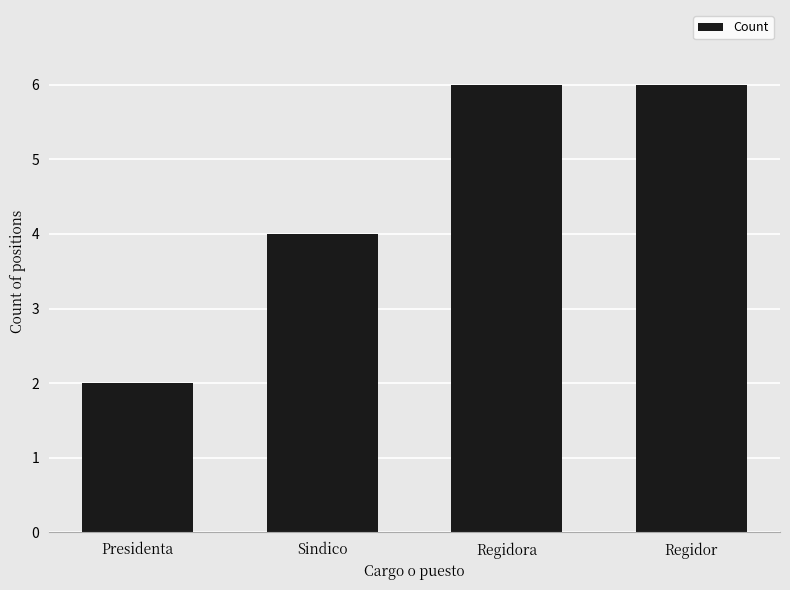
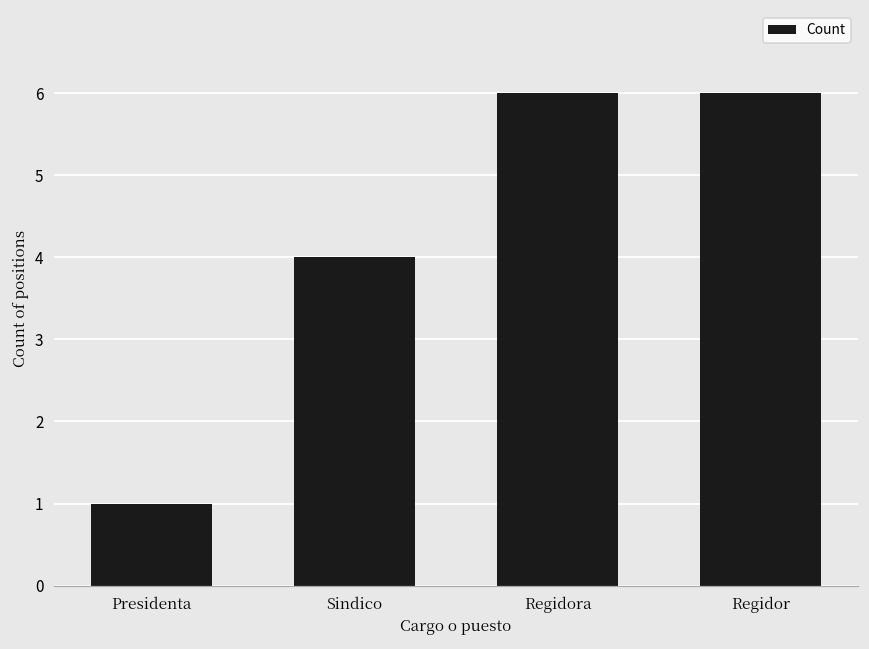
  {
-   "Presidenta": 2,
+   "Presidenta": 1,
    "Sindico": 4,
    "Regidora": 6,
    "Regidor": 6
  }
